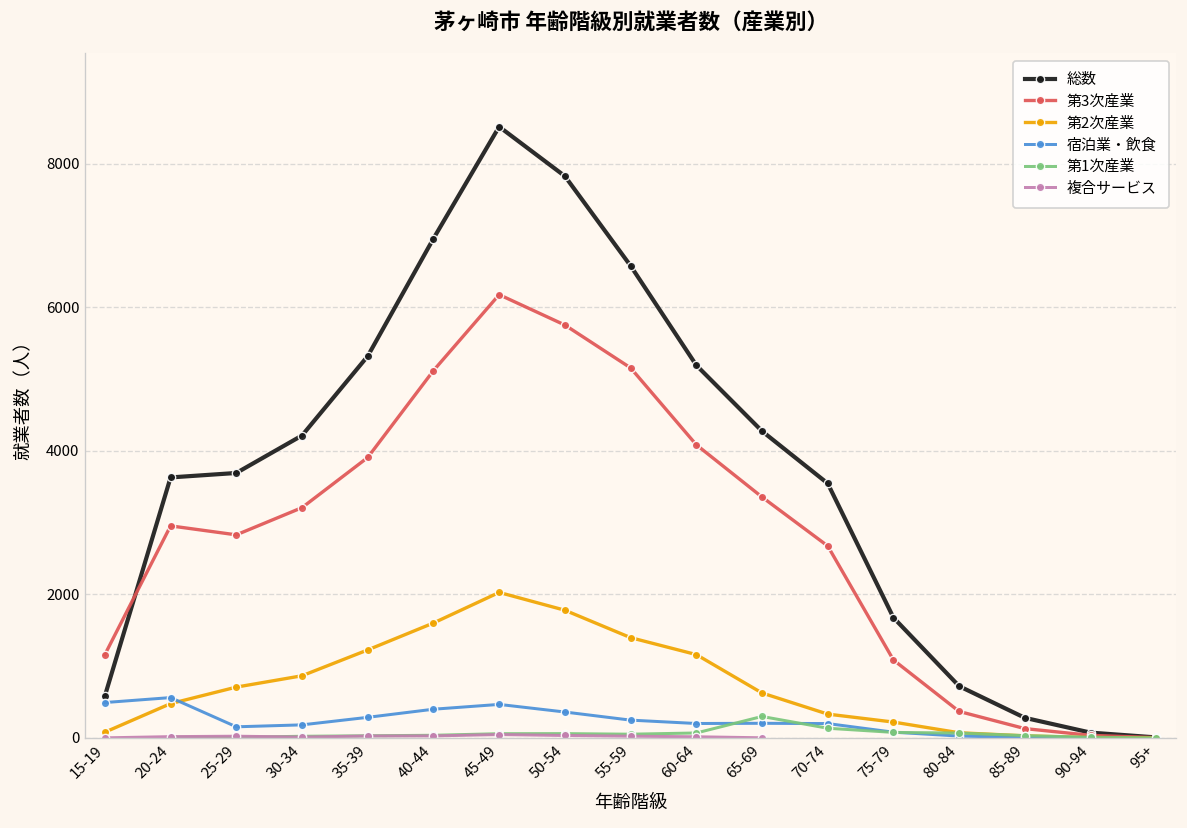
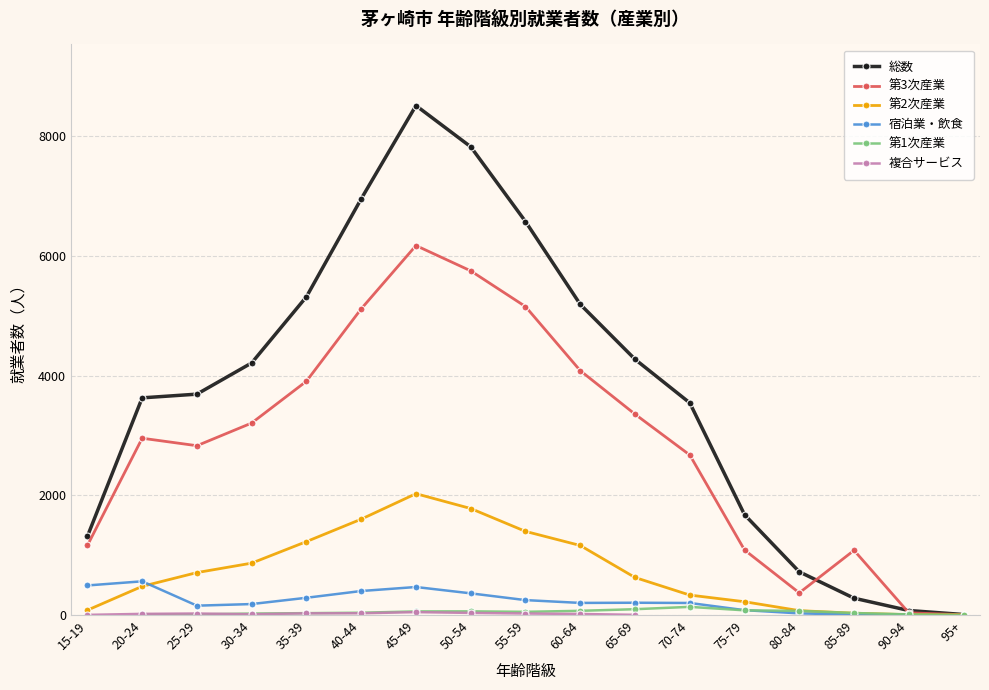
  {
    "総数": {
-     "15-19": 600,
+     "15-19": 1300,
      "20-24": 3600,
      "25-29": 3700,
      "30-34": 4200,
      "35-39": 5300,
      "40-44": 7000,
      "45-49": 8500,
      "50-54": 7800,
      "55-59": 6600,
      "60-64": 5200,
      "65-69": 4300,
      "70-74": 3500,
      "75-79": 1700,
      "80-84": 700,
      "85-89": 300
    },
    "第3次産業": {
      "15-19": 1200,
      "20-24": 3000,
      "25-29": 2800,
      "30-34": 3200,
      "35-39": 3900,
      "40-44": 5100,
      "45-49": 6200,
      "50-54": 5800,
      "55-59": 5200,
      "60-64": 4100,
      "65-69": 3400,
      "70-74": 2700,
      "75-79": 1100,
      "80-84": 400,
-     "85-89": 100
+     "85-89": 1100
    },
    "第2次産業": {
      "15-19": 100,
      "20-24": 500,
      "25-29": 700,
      "30-34": 900,
      "35-39": 1200,
      "40-44": 1600,
      "45-49": 2000,
      "50-54": 1800,
      "55-59": 1400,
      "60-64": 1200,
      "65-69": 600,
      "70-74": 300,
      "75-79": 200
    },
    "宿泊業・飲食": {
      "15-19": 500,
      "20-24": 600,
      "25-29": 200,
      "30-34": 200,
      "35-39": 300,
      "40-44": 400,
      "45-49": 500,
      "50-54": 400,
      "55-59": 200,
      "60-64": 200,
      "65-69": 200,
      "70-74": 200
    },
    "第1次産業": {
      "60-64": 100,
-     "65-69": 300,
+     "65-69": 100,
      "70-74": 100
    },
    "複合サービス": {
      "15-19": 0,
      "60-64": 0,
      "65-69": 0
    }
  }
